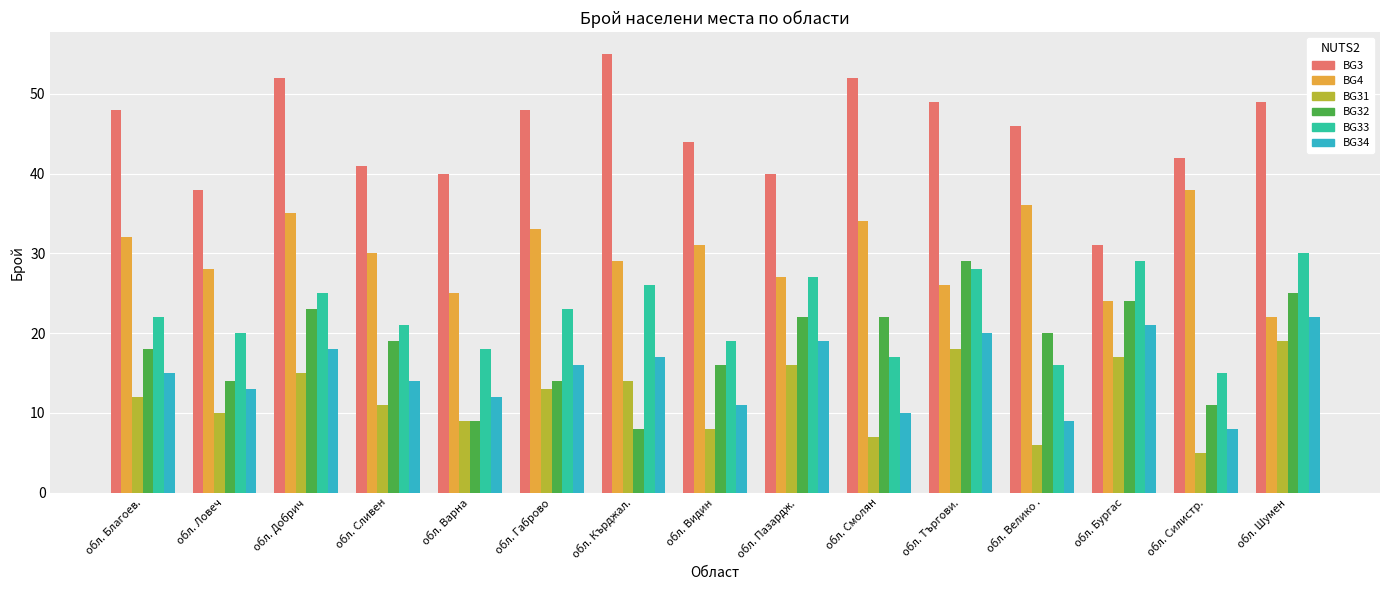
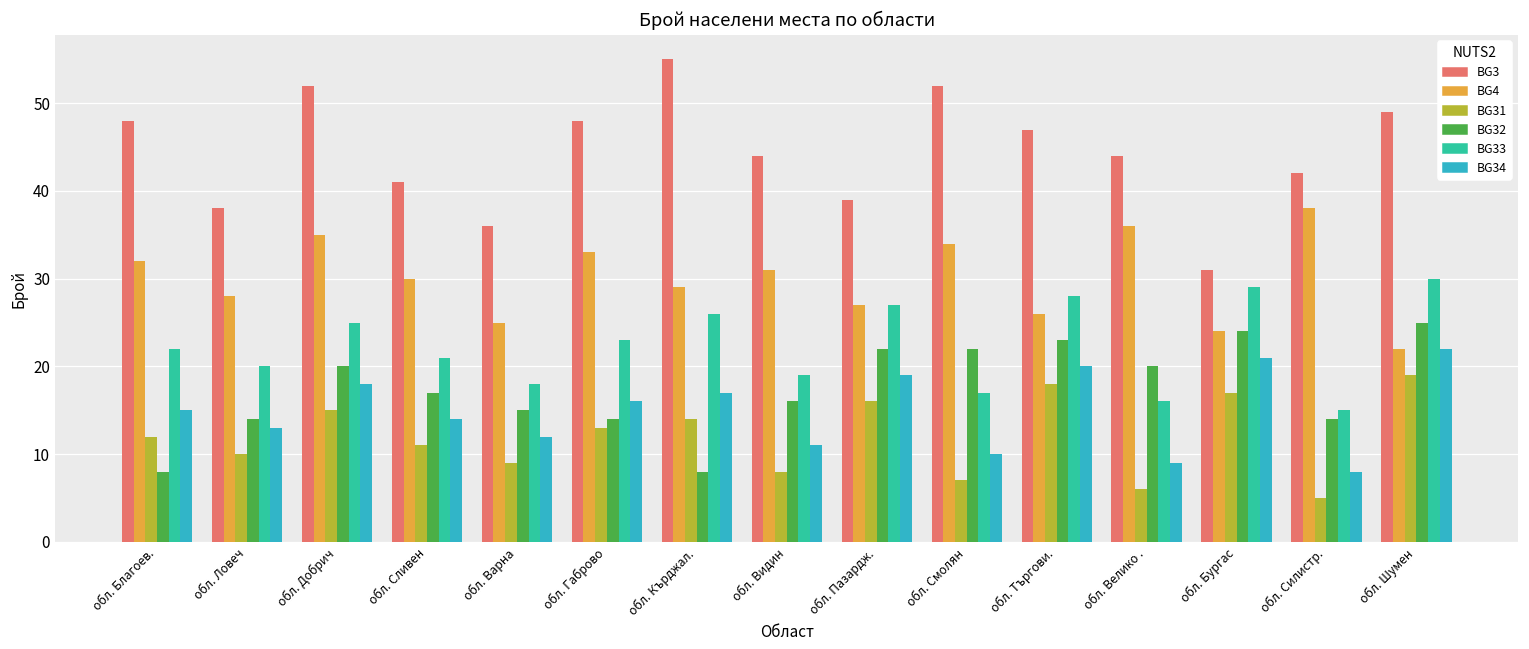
  {
    "BG3": {
      "обл. Благоев.": 48,
      "обл. Ловеч": 38,
      "обл. Добрич": 52,
      "обл. Сливен": 41,
-     "обл. Варна": 40,
+     "обл. Варна": 36,
      "обл. Габрово": 48,
      "обл. Кърджал.": 55,
      "обл. Видин": 44,
-     "обл. Пазардж.": 40,
+     "обл. Пазардж.": 39,
      "обл. Смолян": 52,
-     "обл. Търгови.": 49,
-     "обл. Велико .": 46,
+     "обл. Търгови.": 47,
+     "обл. Велико .": 44,
      "обл. Бургас": 31,
      "обл. Силистр.": 42,
      "обл. Шумен": 49
    },
    "BG32": {
-     "обл. Благоев.": 18,
+     "обл. Благоев.": 8,
      "обл. Ловеч": 14,
-     "обл. Добрич": 23,
-     "обл. Сливен": 19,
-     "обл. Варна": 9,
+     "обл. Добрич": 20,
+     "обл. Сливен": 17,
+     "обл. Варна": 15,
      "обл. Габрово": 14,
      "обл. Кърджал.": 8,
      "обл. Видин": 16,
      "обл. Пазардж.": 22,
      "обл. Смолян": 22,
-     "обл. Търгови.": 29,
+     "обл. Търгови.": 23,
      "обл. Велико .": 20,
      "обл. Бургас": 24,
-     "обл. Силистр.": 11,
+     "обл. Силистр.": 14,
      "обл. Шумен": 25
    }
  }
